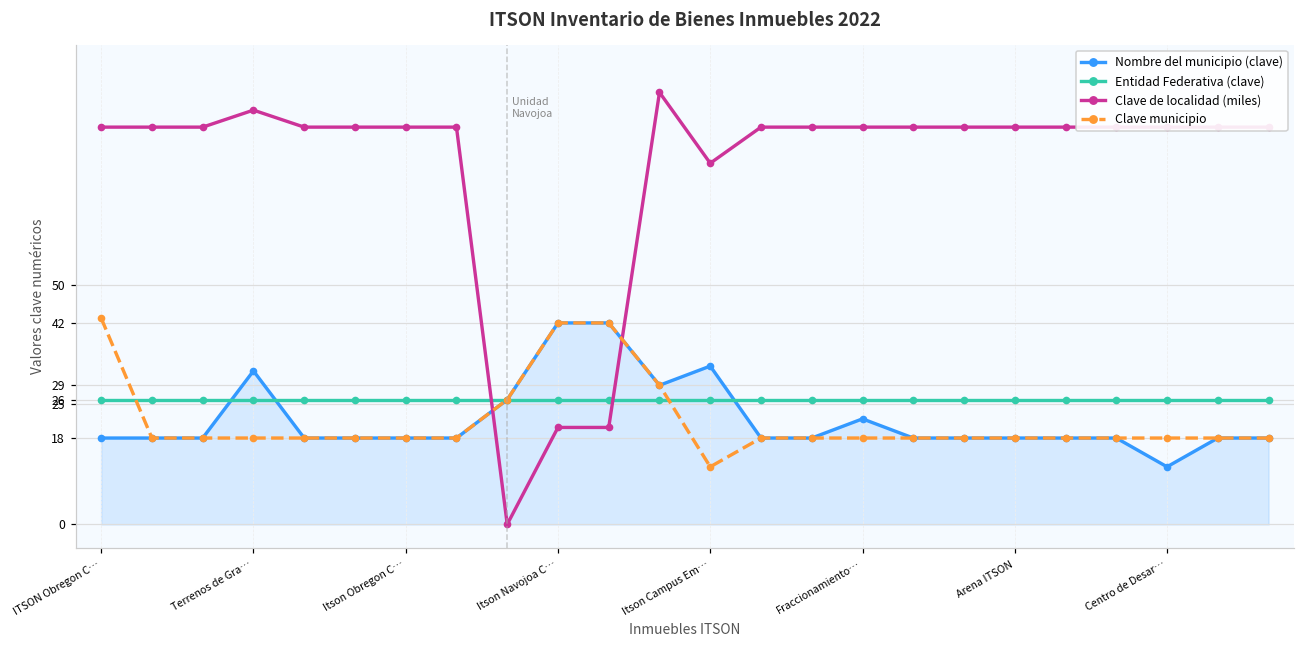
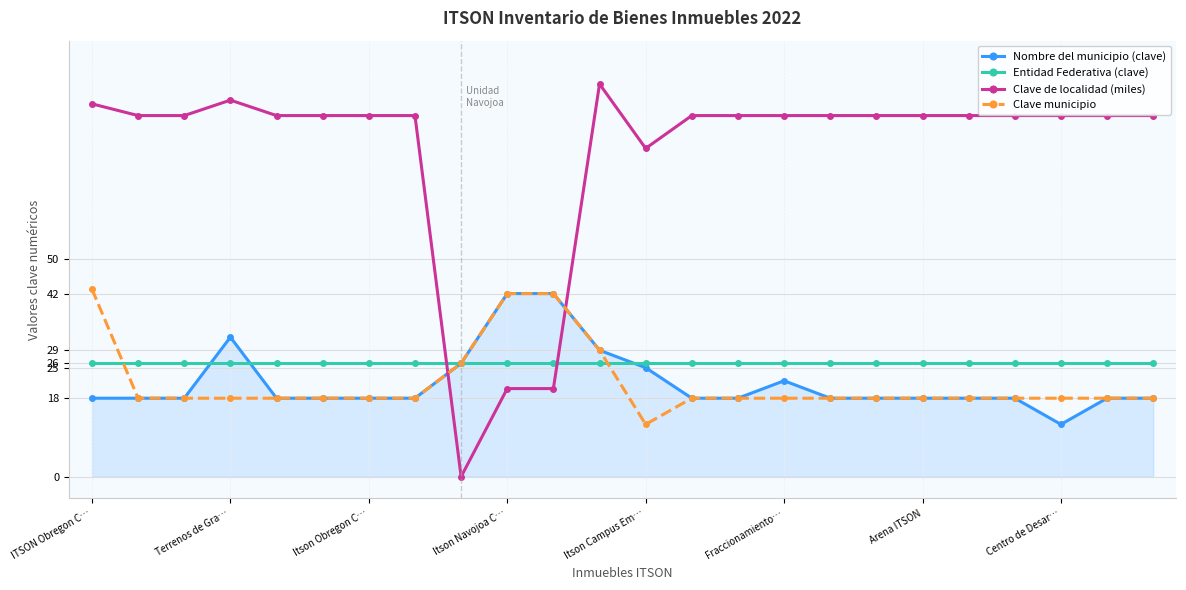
  {
    "Nombre del municipio (clave)": {
      "ITSON Obregon C…": 18,
      "Terrenos de Gra…": 32,
-     "Itson Campus Em…": 33,
+     "Itson Campus Em…": 25,
      "Fraccionamiento…": 22,
      "Centro de Desar…": 12
    },
    "Entidad Federativa (clave)": {
      "ITSON Obregon C…": 26,
      "Terrenos de Gra…": 26,
      "Itson Obregon C…": 26,
      "Itson Navojoa C…": 26,
      "Itson Campus Em…": 26,
      "Fraccionamiento…": 26,
      "Arena ITSON": 26,
      "Centro de Desar…": 26
    },
    "Clave de localidad (miles)": {
-     "ITSON Obregon C…": 83,
+     "ITSON Obregon C…": 86,
      "Terrenos de Gra…": 86,
      "Itson Obregon C…": 83,
      "Itson Navojoa C…": 20,
      "Itson Campus Em…": 75,
      "Fraccionamiento…": 83,
      "Arena ITSON": 83,
      "Centro de Desar…": 83
    },
    "Clave municipio": {
      "ITSON Obregon C…": 43,
      "Terrenos de Gra…": 18,
      "Itson Campus Em…": 12,
      "Fraccionamiento…": 18,
      "Centro de Desar…": 18
    }
  }
